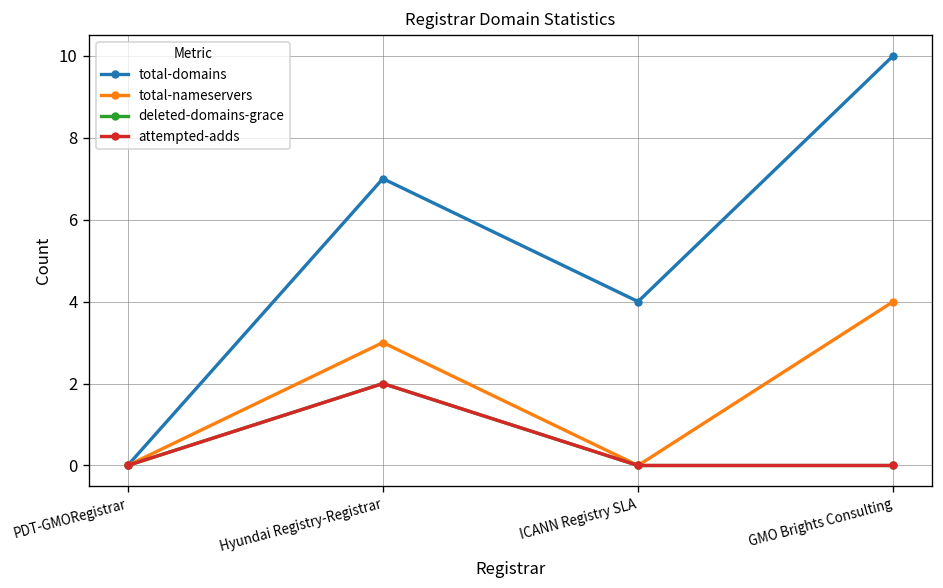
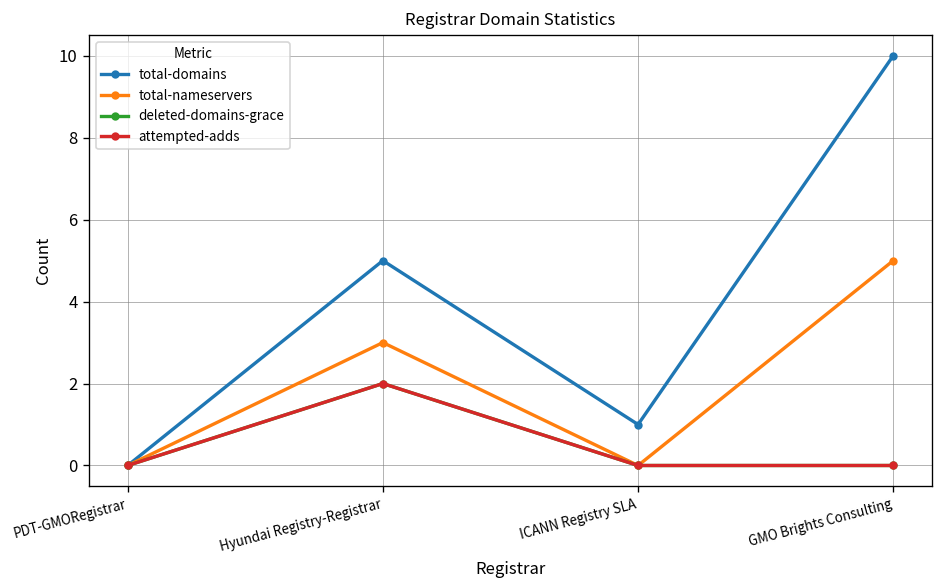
  {
    "total-domains": {
-     "Hyundai Registry-Registrar": 7,
-     "ICANN Registry SLA": 4,
+     "Hyundai Registry-Registrar": 5,
+     "ICANN Registry SLA": 1,
      "GMO Brights Consulting": 10
    },
    "total-nameservers": {
      "Hyundai Registry-Registrar": 3,
-     "GMO Brights Consulting": 4
+     "GMO Brights Consulting": 5
    },
    "attempted-adds": {
      "Hyundai Registry-Registrar": 2,
      "GMO Brights Consulting": 0
    }
  }
